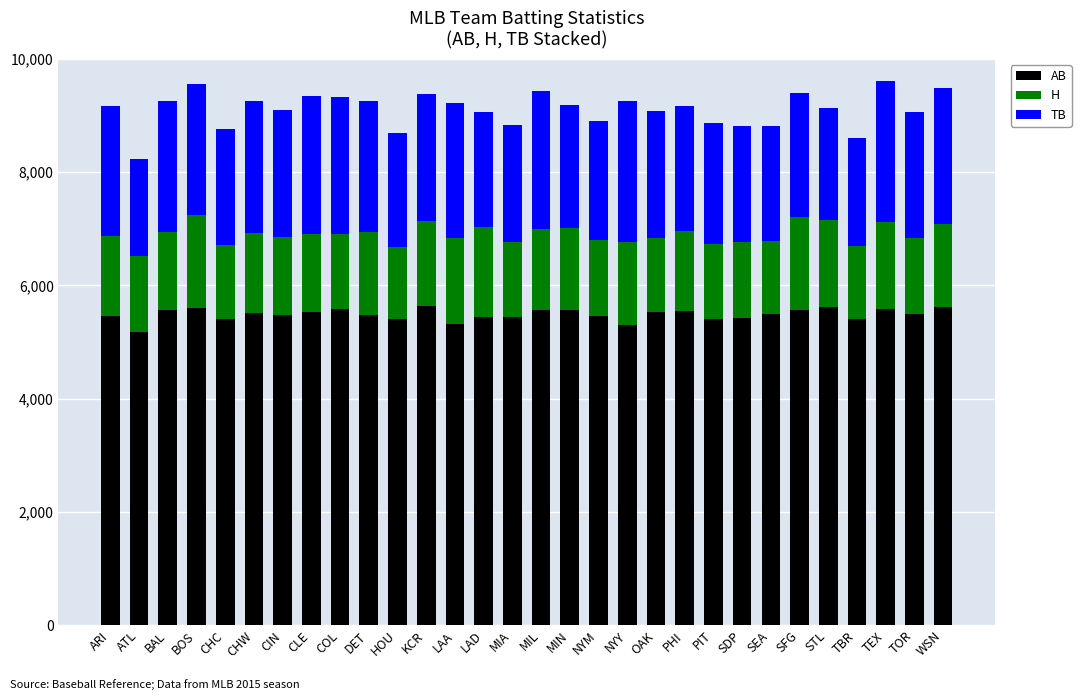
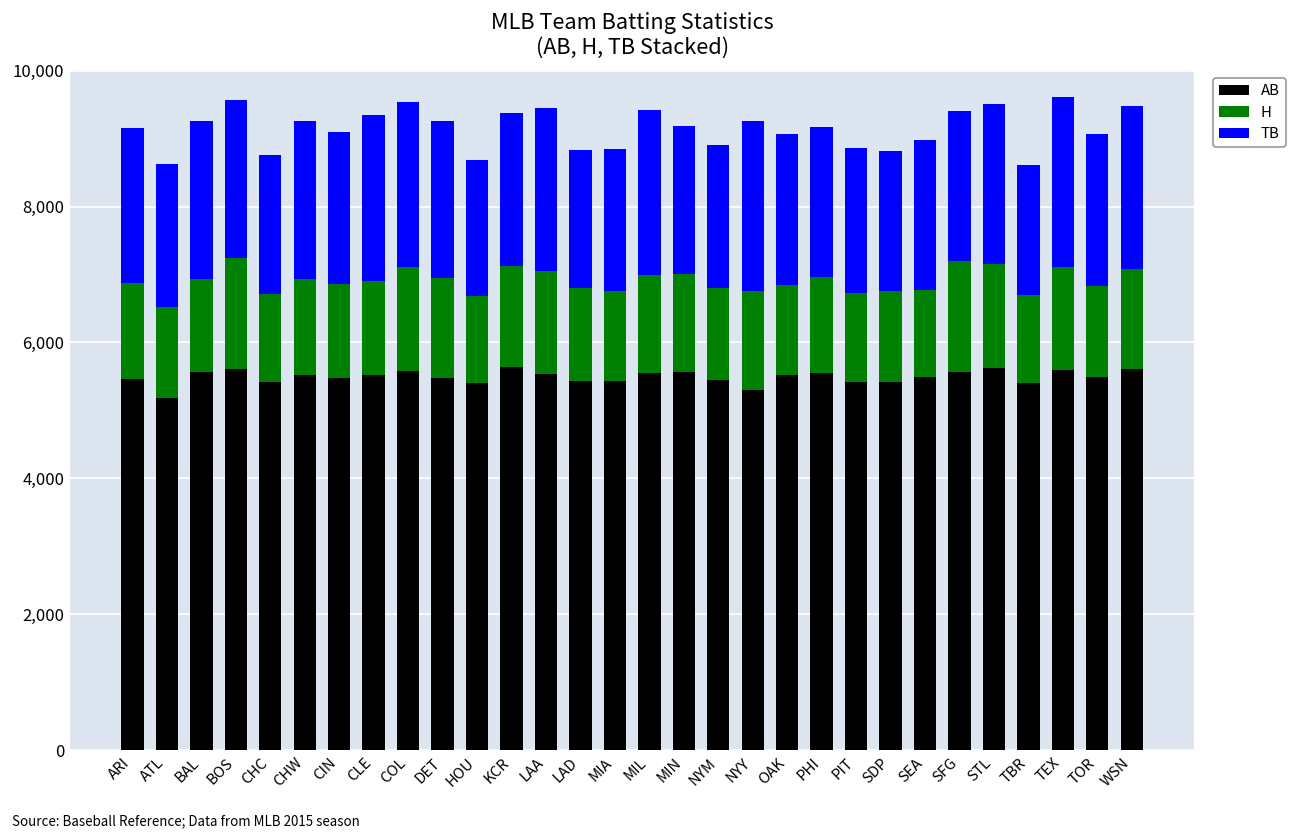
  {
    "AB": {
      "ARI": "5,500",
      "ATL": "5,200",
      "BAL": "5,600",
      "BOS": "5,600",
      "CHC": "5,400",
      "CHW": "5,500",
      "CIN": "5,500",
      "CLE": "5,500",
      "COL": "5,600",
      "DET": "5,500",
      "HOU": "5,400",
      "KCR": "5,600",
-     "LAA": "5,300",
+     "LAA": "5,500",
      "LAD": "5,400",
      "MIA": "5,400",
      "MIL": "5,600",
      "MIN": "5,600",
      "NYM": "5,500",
      "NYY": "5,300",
      "OAK": "5,500",
      "PHI": "5,500",
      "PIT": "5,400",
      "SDP": "5,400",
      "SEA": "5,500",
      "SFG": "5,600",
      "STL": "5,600",
      "TBR": "5,400",
      "TEX": "5,600",
      "TOR": "5,500",
      "WSN": "5,600"
    },
    "H": {
      "ARI": "1,400",
      "ATL": "1,300",
      "BAL": "1,400",
      "BOS": "1,600",
      "CHC": "1,300",
      "CHW": "1,400",
      "CIN": "1,400",
      "CLE": "1,400",
-     "COL": "1,300",
+     "COL": "1,500",
      "DET": "1,500",
      "HOU": "1,300",
      "KCR": "1,500",
      "LAA": "1,500",
-     "LAD": "1,600",
+     "LAD": "1,400",
      "MIA": "1,300",
      "MIL": "1,400",
      "MIN": "1,400",
      "NYM": "1,400",
      "NYY": "1,500",
      "OAK": "1,300",
      "PHI": "1,400",
      "PIT": "1,300",
      "SDP": "1,300",
      "SEA": "1,300",
      "SFG": "1,600",
      "STL": "1,500",
      "TBR": "1,300",
      "TEX": "1,500",
      "TOR": "1,300",
      "WSN": "1,500"
    },
    "TB": {
      "ARI": "2,300",
-     "ATL": "1,700",
+     "ATL": "2,100",
      "BAL": "2,300",
      "BOS": "2,300",
      "CHC": "2,000",
      "CHW": "2,300",
      "CIN": "2,200",
      "CLE": "2,400",
      "COL": "2,400",
      "DET": "2,300",
      "HOU": "2,000",
      "KCR": "2,300",
      "LAA": "2,400",
      "LAD": "2,000",
      "MIA": "2,100",
      "MIL": "2,400",
      "MIN": "2,200",
      "NYM": "2,100",
      "NYY": "2,500",
      "OAK": "2,200",
      "PHI": "2,200",
      "PIT": "2,100",
      "SDP": "2,100",
-     "SEA": "2,000",
+     "SEA": "2,200",
      "SFG": "2,200",
-     "STL": "2,000",
+     "STL": "2,400",
      "TBR": "1,900",
      "TEX": "2,500",
      "TOR": "2,200",
      "WSN": "2,400"
    }
  }
